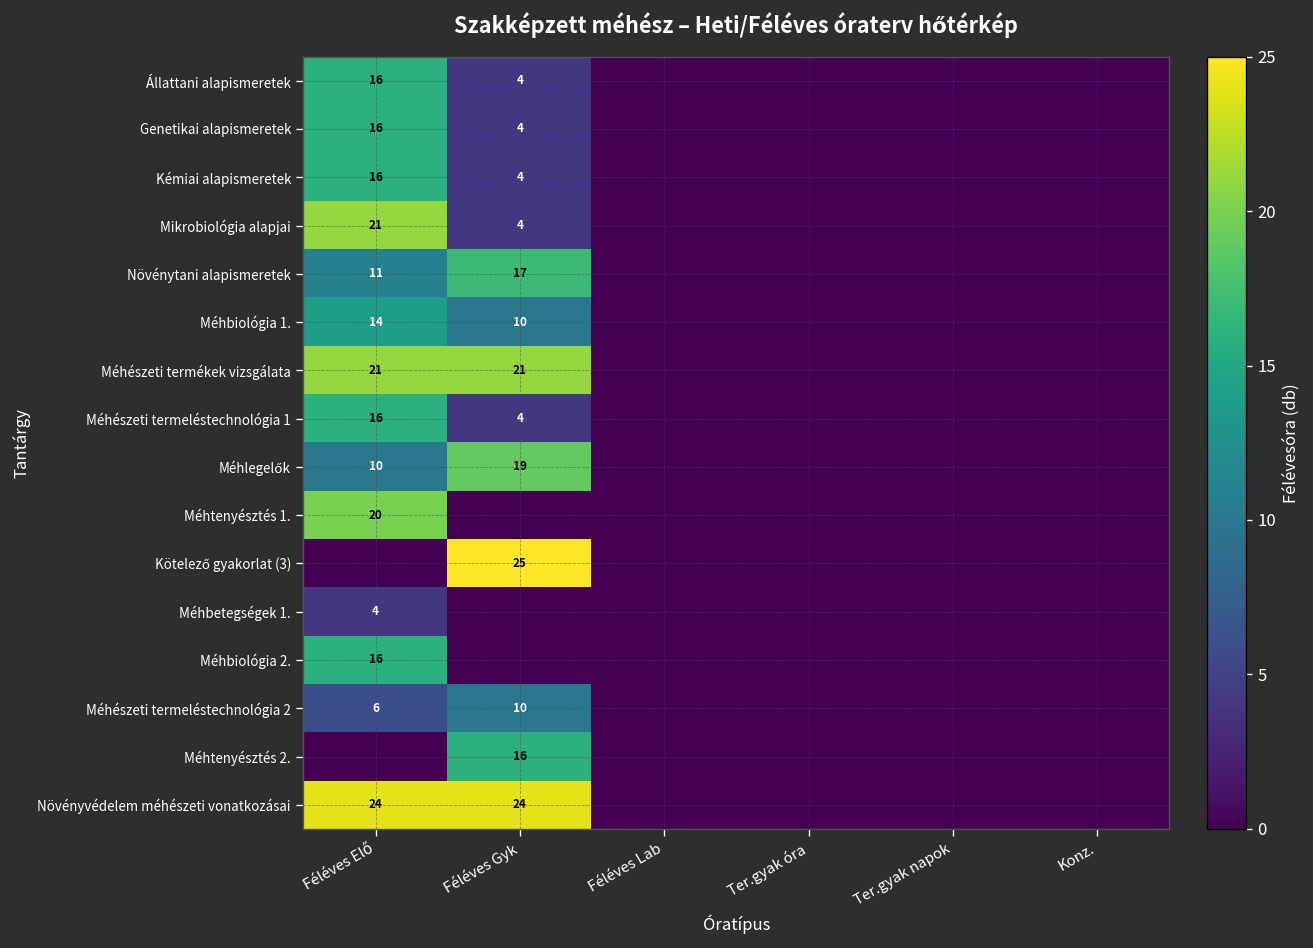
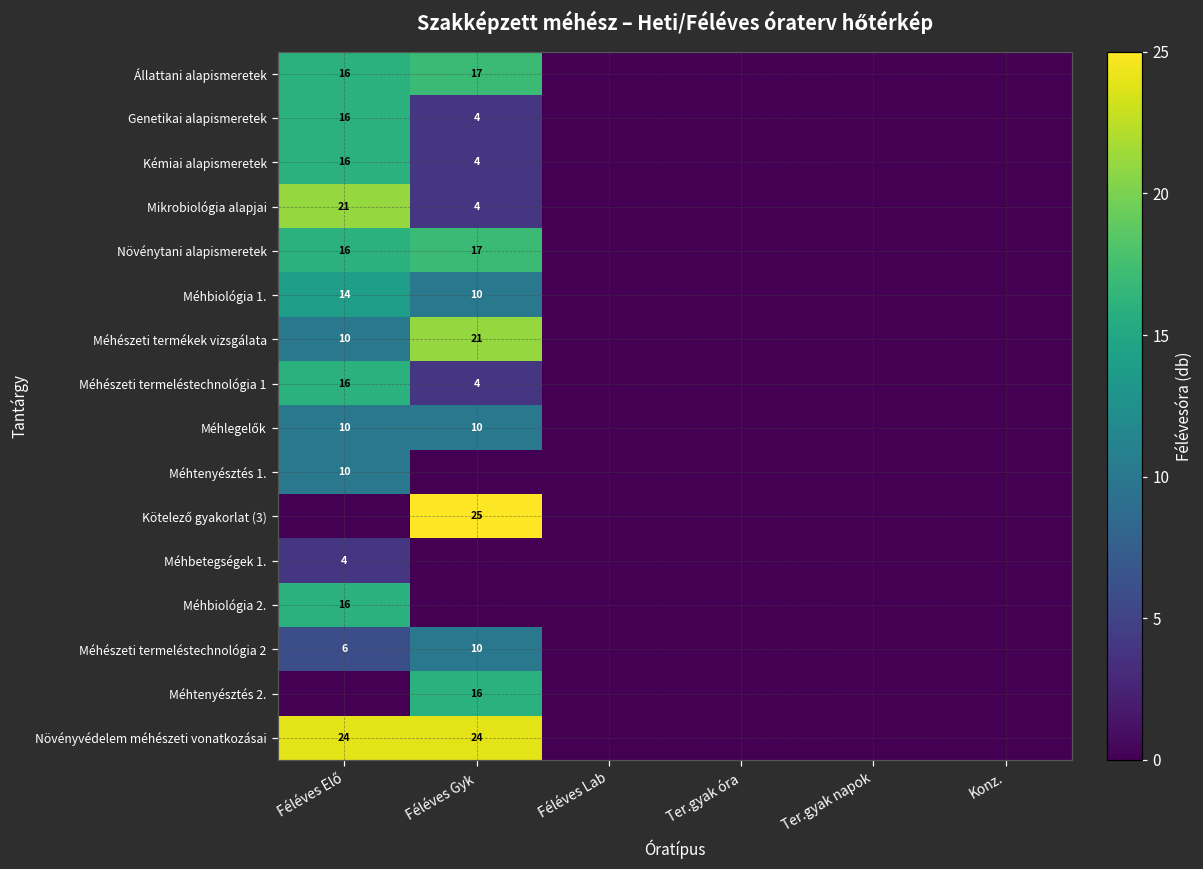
  {
    "Állattani alapismeretek": {
      "Féléves Elő": 16,
-     "Féléves Gyk": 4
+     "Féléves Gyk": 17
    },
    "Genetikai alapismeretek": {
      "Féléves Elő": 16,
      "Féléves Gyk": 4
    },
    "Kémiai alapismeretek": {
      "Féléves Elő": 16,
      "Féléves Gyk": 4
    },
    "Mikrobiológia alapjai": {
      "Féléves Elő": 21,
      "Féléves Gyk": 4
    },
    "Növénytani alapismeretek": {
-     "Féléves Elő": 11,
+     "Féléves Elő": 16,
      "Féléves Gyk": 17
    },
    "Méhbiológia 1.": {
      "Féléves Elő": 14,
      "Féléves Gyk": 10
    },
    "Méhészeti termékek vizsgálata": {
-     "Féléves Elő": 21,
+     "Féléves Elő": 10,
      "Féléves Gyk": 21
    },
    "Méhészeti termeléstechnológia 1": {
      "Féléves Elő": 16,
      "Féléves Gyk": 4
    },
    "Méhlegelők": {
      "Féléves Elő": 10,
-     "Féléves Gyk": 19
+     "Féléves Gyk": 10
    },
    "Méhtenyésztés 1.": {
-     "Féléves Elő": 20
+     "Féléves Elő": 10
    },
    "Kötelező gyakorlat (3)": {
      "Féléves Gyk": 25
    },
    "Méhbetegségek 1.": {
      "Féléves Elő": 4
    },
    "Méhbiológia 2.": {
      "Féléves Elő": 16
    },
    "Méhészeti termeléstechnológia 2": {
      "Féléves Elő": 6,
      "Féléves Gyk": 10
    },
    "Méhtenyésztés 2.": {
      "Féléves Gyk": 16
    },
    "Növényvédelem méhészeti vonatkozásai": {
      "Féléves Elő": 24,
      "Féléves Gyk": 24
    }
  }
